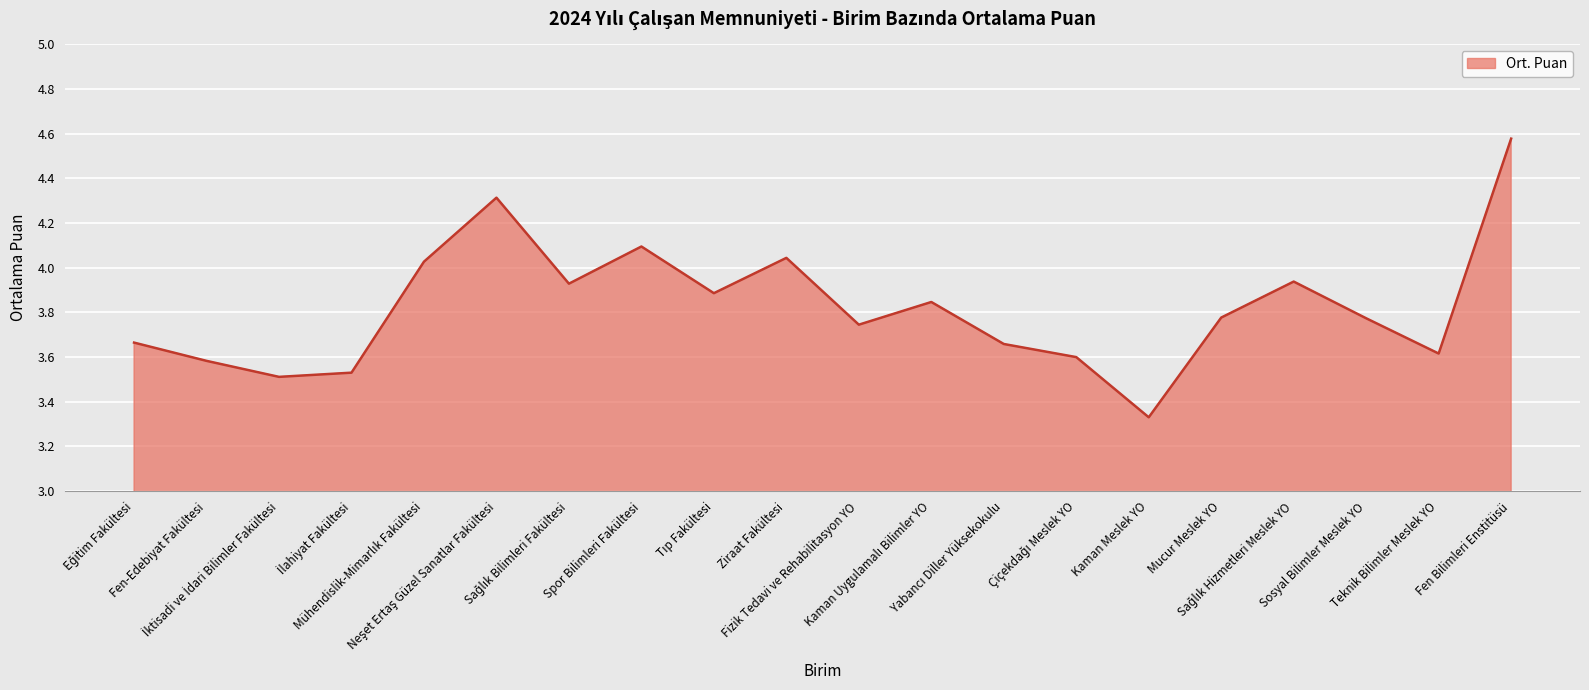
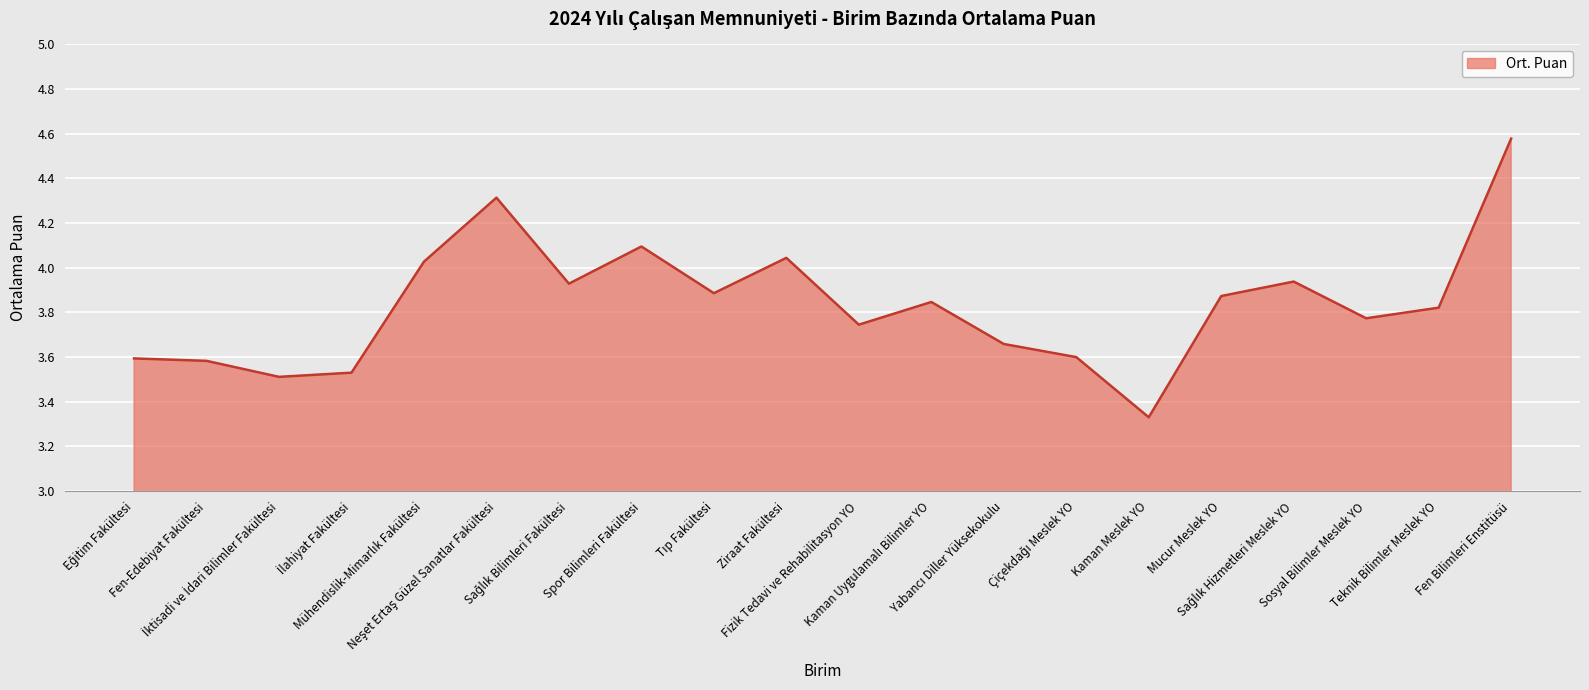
  {
-   "Eğitim Fakültesi": 3.66,
+   "Eğitim Fakültesi": 3.59,
    "Fen-Edebiyat Fakültesi": 3.58,
    "İktisadi ve İdari Bilimler Fakültesi": 3.51,
    "İlahiyat Fakültesi": 3.53,
    "Mühendislik-Mimarlık Fakültesi": 4.03,
    "Neşet Ertaş Güzel Sanatlar Fakültesi": 4.31,
    "Sağlık Bilimleri Fakültesi": 3.93,
    "Spor Bilimleri Fakültesi": 4.10,
    "Tıp Fakültesi": 3.89,
    "Ziraat Fakültesi": 4.04,
    "Fizik Tedavi ve Rehabilitasyon YO": 3.75,
    "Kaman Uygulamalı Bilimler YO": 3.85,
    "Yabancı Diller Yüksekokulu": 3.66,
    "Çiçekdağı Meslek YO": 3.60,
    "Kaman Meslek YO": 3.33,
-   "Mucur Meslek YO": 3.78,
+   "Mucur Meslek YO": 3.87,
    "Sağlık Hizmetleri Meslek YO": 3.94,
    "Sosyal Bilimler Meslek YO": 3.77,
-   "Teknik Bilimler Meslek YO": 3.62,
+   "Teknik Bilimler Meslek YO": 3.82,
    "Fen Bilimleri Enstitüsü": 4.58
  }
